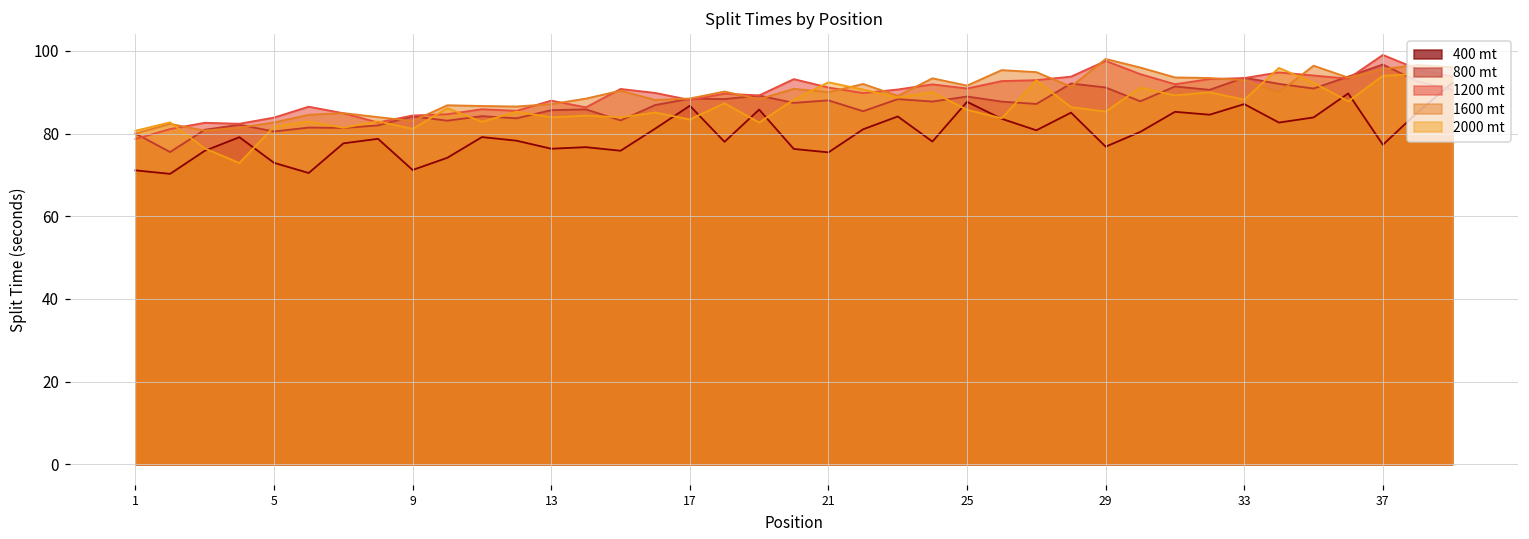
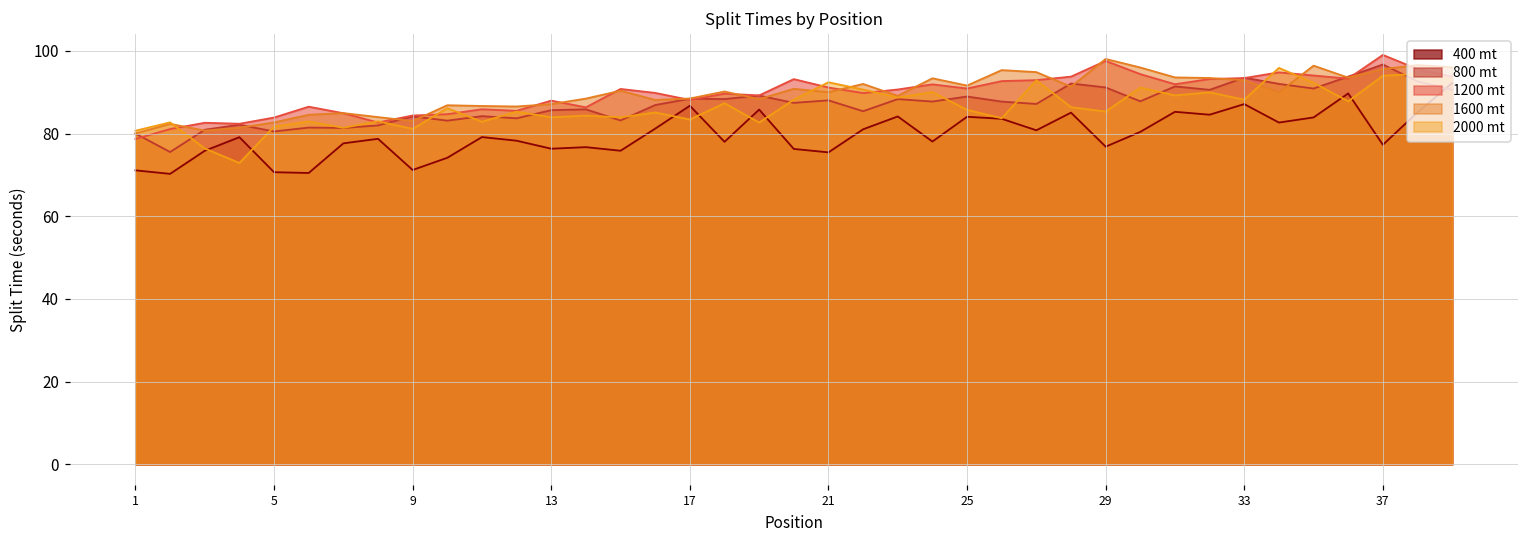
  {
    "400 mt": {
      "1": 71,
-     "5": 73,
+     "5": 71,
      "9": 71,
      "13": 76,
      "17": 87,
      "21": 75,
-     "25": 88,
+     "25": 84,
      "29": 77,
      "33": 87,
      "37": 77
    }
  }
